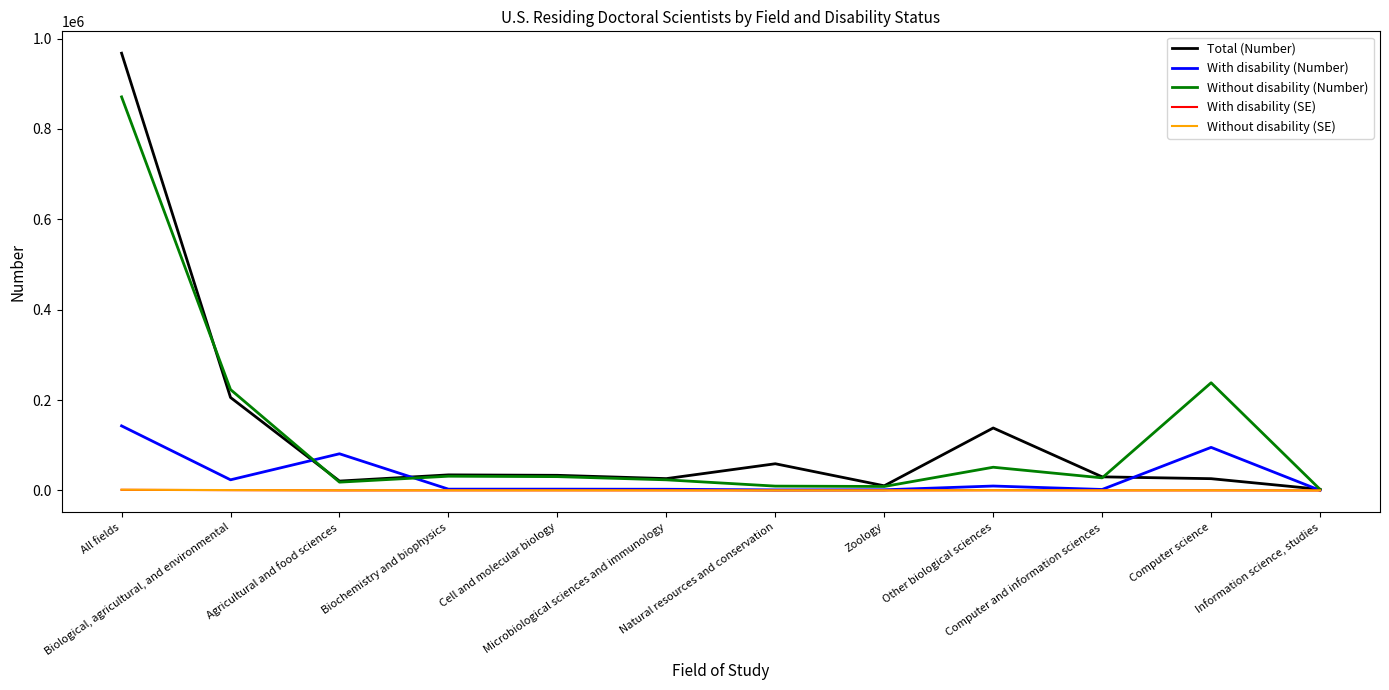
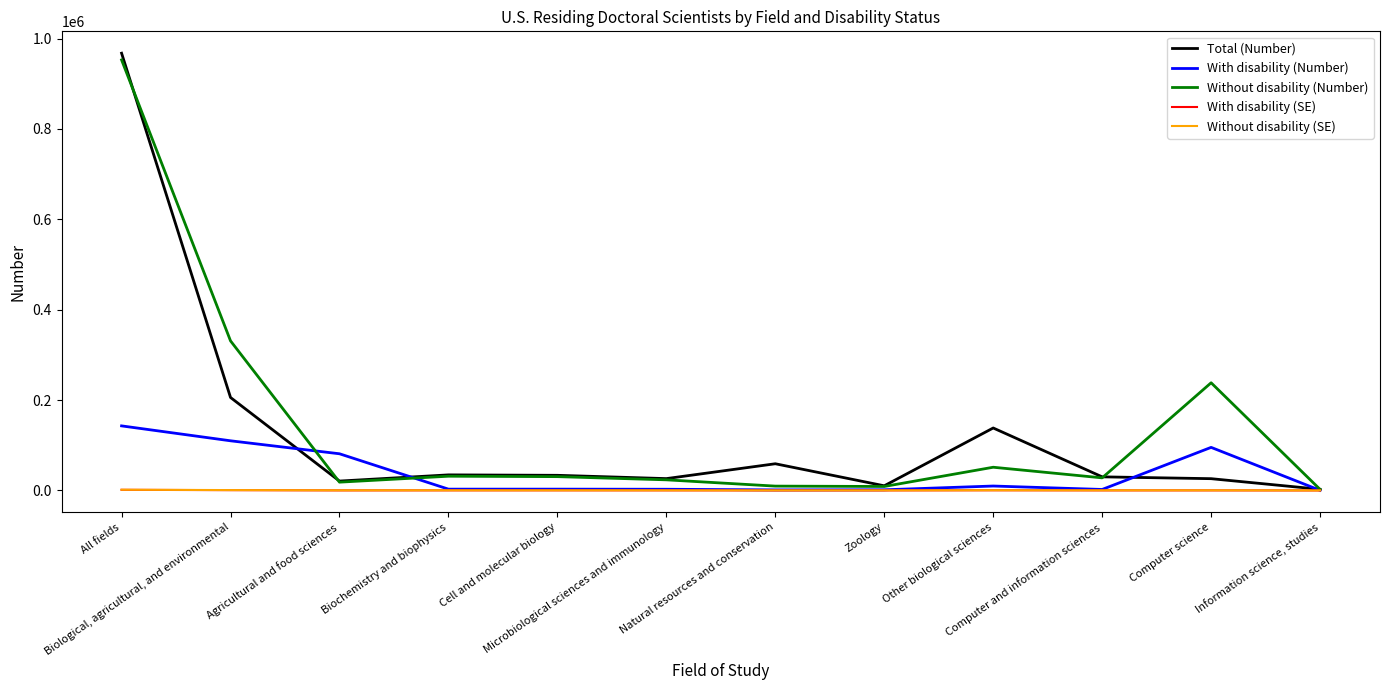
  {
    "Total (Number)": {
      "All fields": 970000,
      "Biological, agricultural, and environmental": 210000,
      "Natural resources and conservation": 60000,
      "Other biological sciences": 140000,
      "Computer science": 30000
    },
    "With disability (Number)": {
      "All fields": 140000,
-     "Biological, agricultural, and environmental": 20000,
+     "Biological, agricultural, and environmental": 110000,
      "Agricultural and food sciences": 80000,
      "Other biological sciences": 10000,
      "Computer science": 100000
    },
    "Without disability (Number)": {
-     "All fields": 870000,
-     "Biological, agricultural, and environmental": 220000,
+     "All fields": 950000,
+     "Biological, agricultural, and environmental": 330000,
      "Natural resources and conservation": 10000,
      "Other biological sciences": 50000,
      "Computer science": 240000
    },
    "Without disability (SE)": {
      "All fields": 0,
      "Biological, agricultural, and environmental": 0,
      "Agricultural and food sciences": 0,
      "Other biological sciences": 0,
      "Computer science": 0
    }
  }
